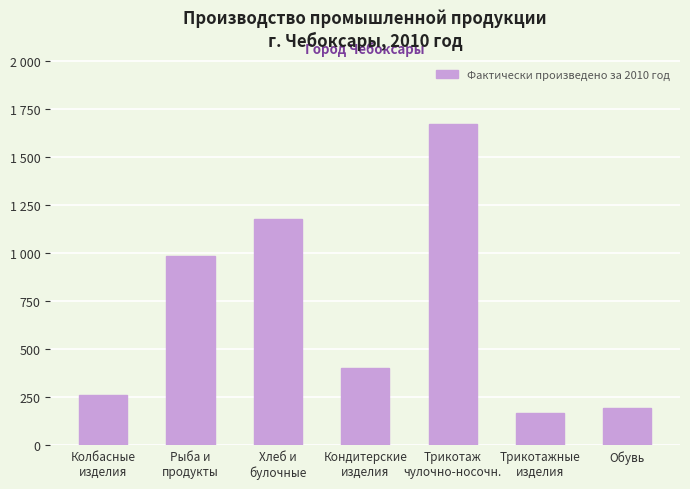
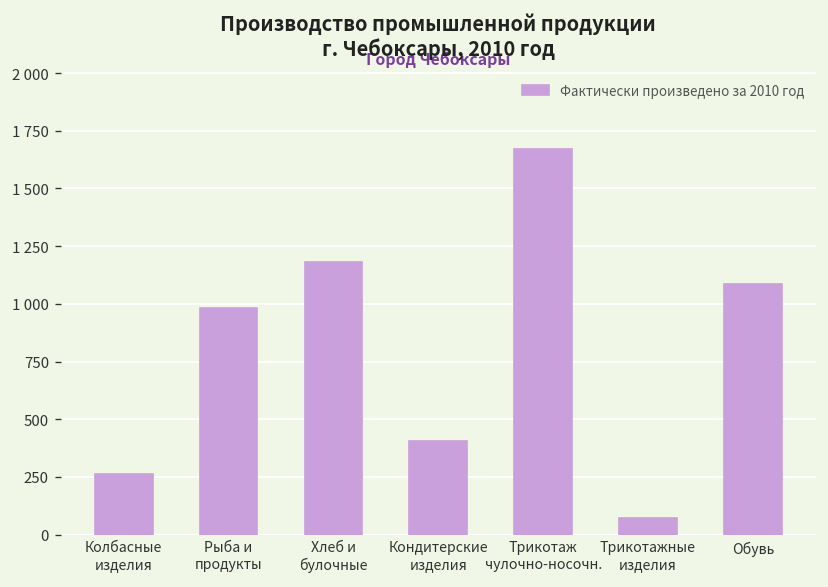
  {
    "Колбасные изделия": 260,
    "Рыба и продукты": 980,
    "Хлеб и булочные": 1180,
    "Кондитерские изделия": 400,
    "Трикотаж чулочно-носочн.": 1670,
-   "Трикотажные изделия": 170,
-   "Обувь": 200
+   "Трикотажные изделия": 70,
+   "Обувь": 1090
  }
